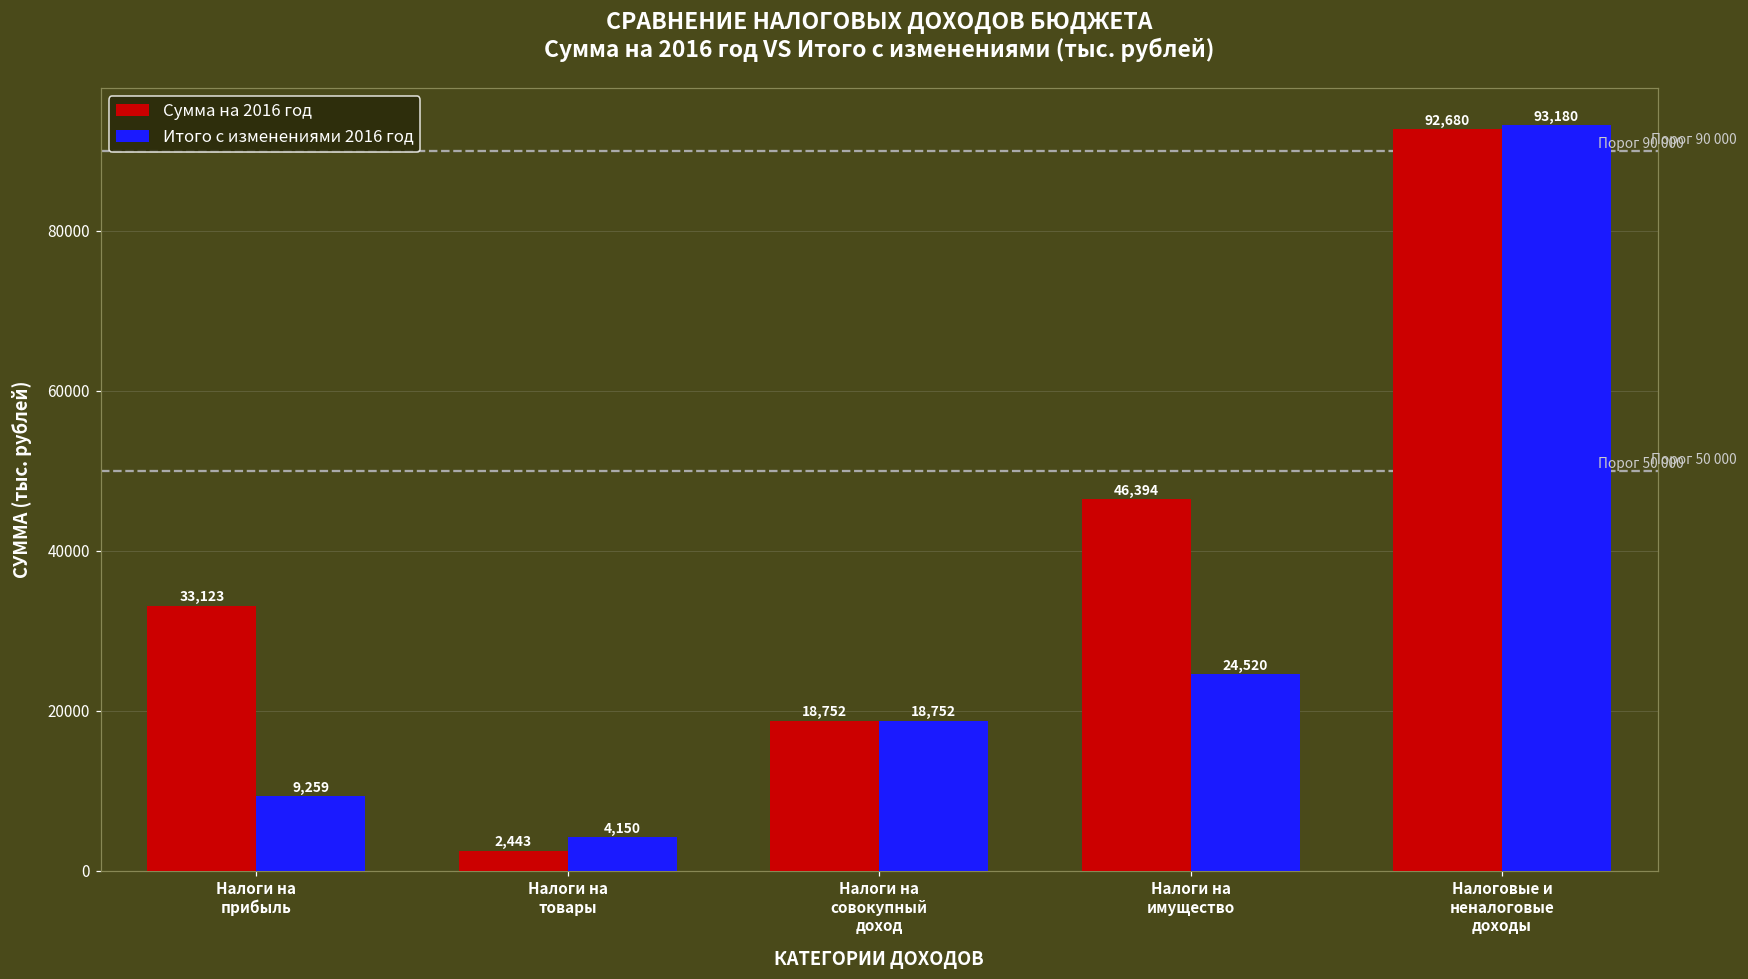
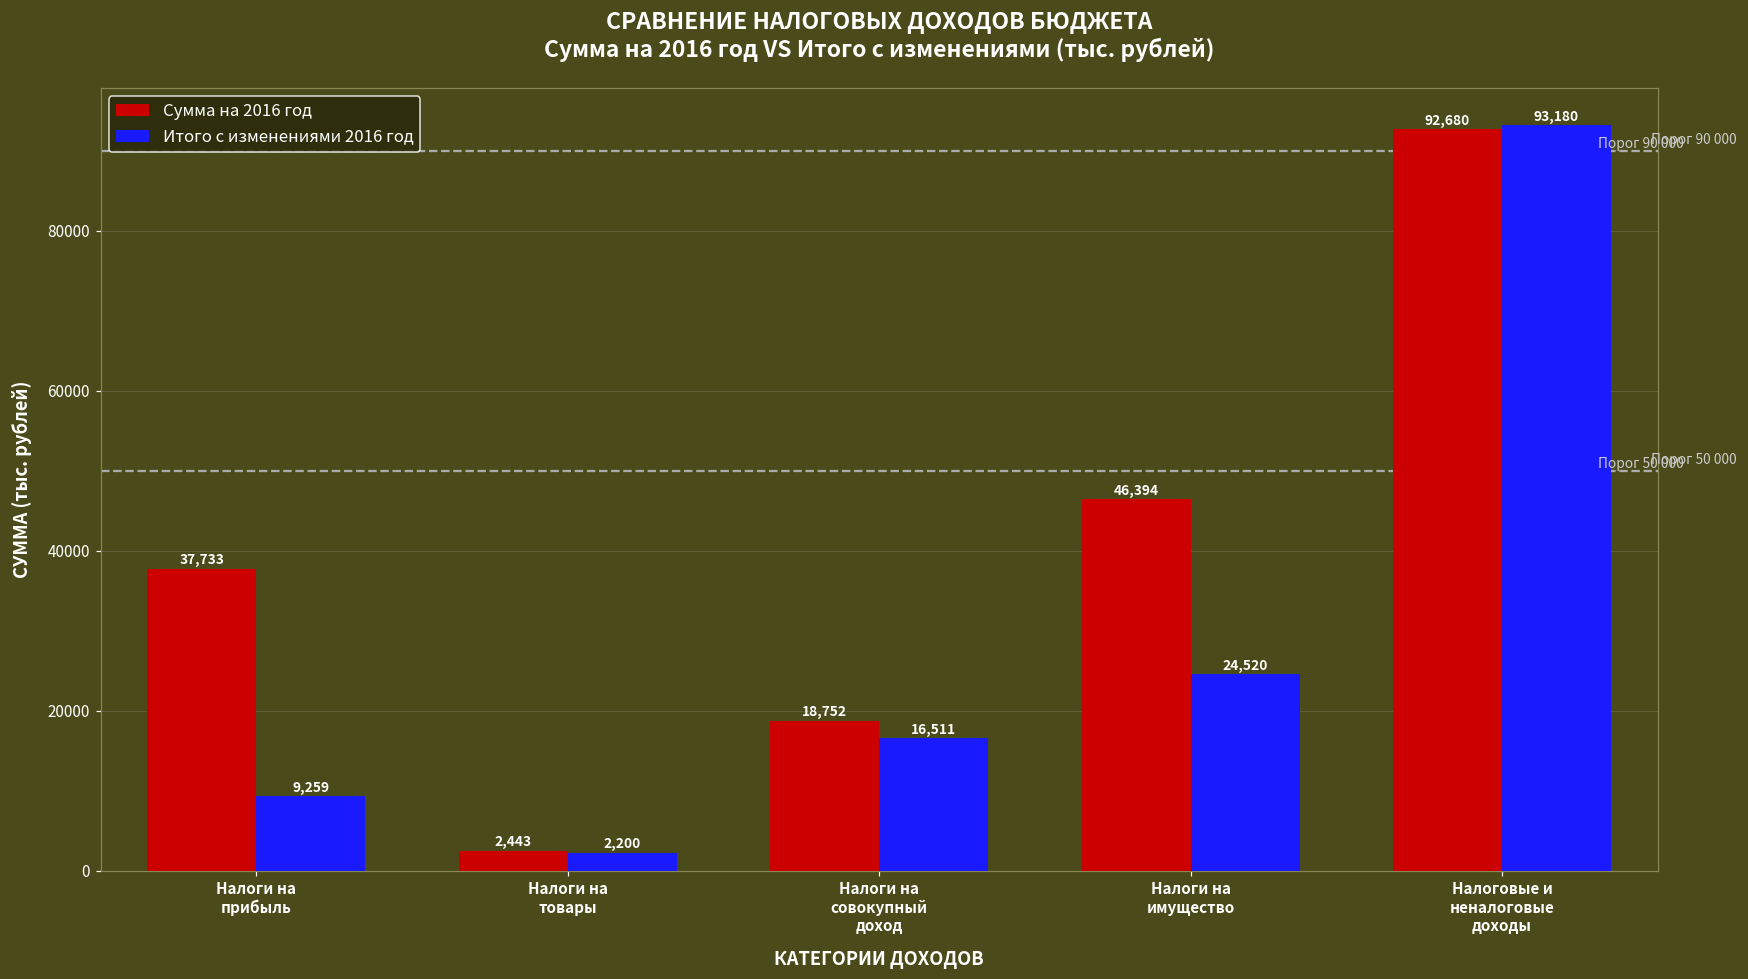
  {
    "Сумма на 2016 год": {
-     "Налоги на прибыль": "33,123",
+     "Налоги на прибыль": "37,733",
      "Налоги на товары": "2,443",
      "Налоги на совокупный доход": "18,752",
      "Налоги на имущество": "46,394",
      "Налоговые и неналоговые доходы": "92,680"
    },
    "Итого с изменениями 2016 год": {
      "Налоги на прибыль": "9,259",
-     "Налоги на товары": "4,150",
-     "Налоги на совокупный доход": "18,752",
+     "Налоги на товары": "2,200",
+     "Налоги на совокупный доход": "16,511",
      "Налоги на имущество": "24,520",
      "Налоговые и неналоговые доходы": "93,180"
    }
  }
